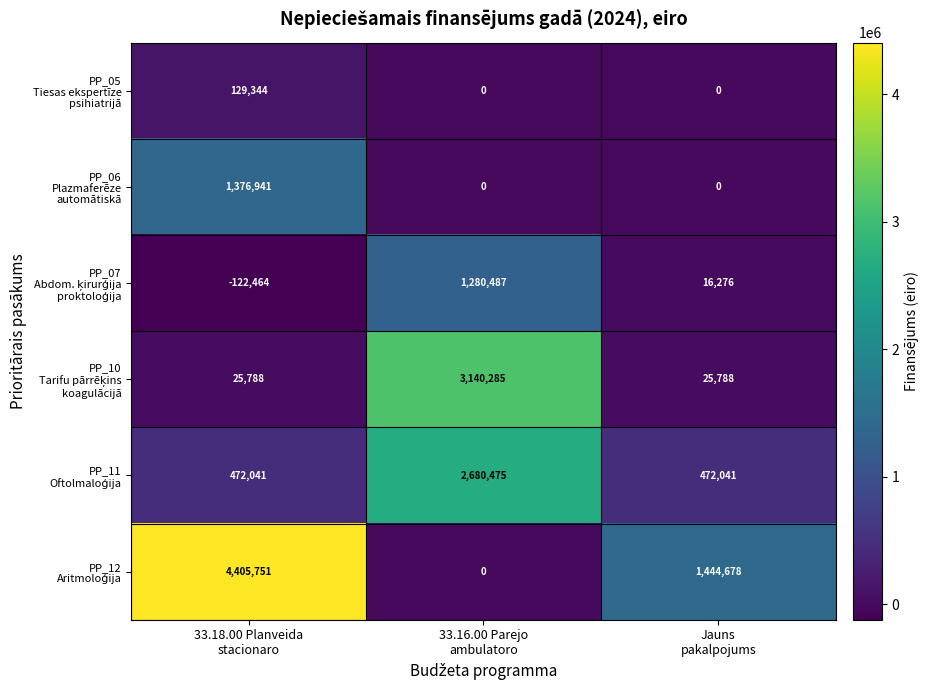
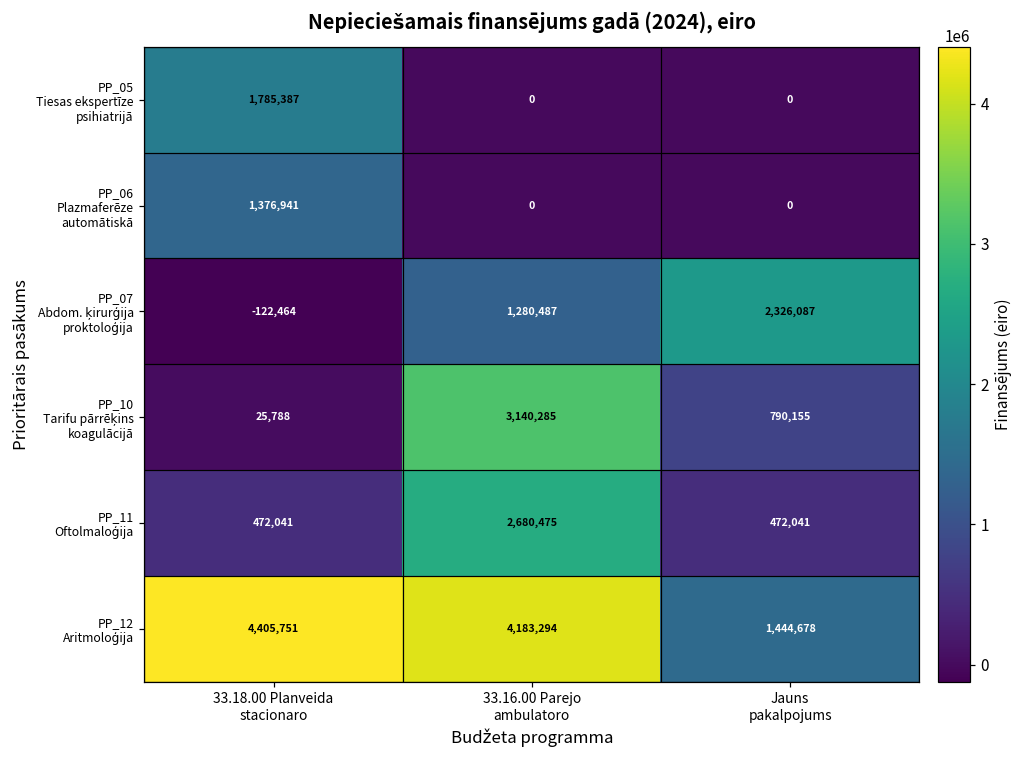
  {
    "PP_05 Tiesas ekspertīze psihiatrijā": {
-     "33.18.00 Planveida stacionaro": "129,344",
+     "33.18.00 Planveida stacionaro": "1,785,387",
      "33.16.00 Parejo ambulatoro": "0",
      "Jauns pakalpojums": "0"
    },
    "PP_06 Plazmaferēze automātiskā": {
      "33.18.00 Planveida stacionaro": "1,376,941",
      "33.16.00 Parejo ambulatoro": "0",
      "Jauns pakalpojums": "0"
    },
    "PP_07 Abdom. ķirurģija proktoloģija": {
      "33.18.00 Planveida stacionaro": "-122,464",
      "33.16.00 Parejo ambulatoro": "1,280,487",
-     "Jauns pakalpojums": "16,276"
+     "Jauns pakalpojums": "2,326,087"
    },
    "PP_10 Tarifu pārrēķins koagulācijā": {
      "33.18.00 Planveida stacionaro": "25,788",
      "33.16.00 Parejo ambulatoro": "3,140,285",
-     "Jauns pakalpojums": "25,788"
+     "Jauns pakalpojums": "790,155"
    },
    "PP_11 Oftolmaloģija": {
      "33.18.00 Planveida stacionaro": "472,041",
      "33.16.00 Parejo ambulatoro": "2,680,475",
      "Jauns pakalpojums": "472,041"
    },
    "PP_12 Aritmoloģija": {
      "33.18.00 Planveida stacionaro": "4,405,751",
-     "33.16.00 Parejo ambulatoro": "0",
+     "33.16.00 Parejo ambulatoro": "4,183,294",
      "Jauns pakalpojums": "1,444,678"
    }
  }
